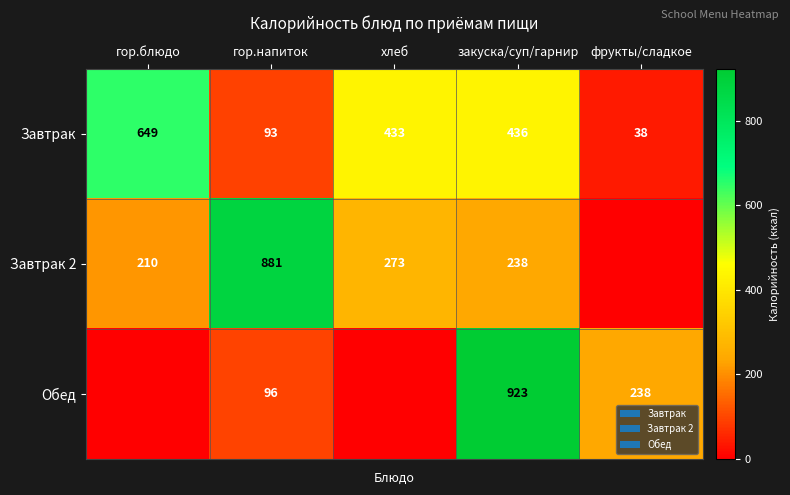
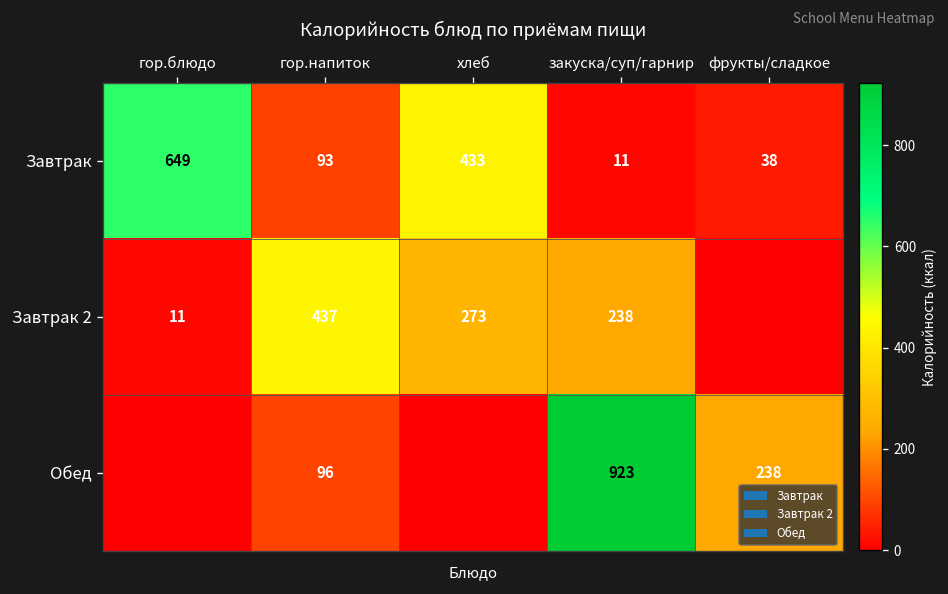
  {
    "Завтрак": {
      "гор.блюдо": 649,
      "гор.напиток": 93,
      "хлеб": 433,
-     "закуска/суп/гарнир": 436,
+     "закуска/суп/гарнир": 11,
      "фрукты/сладкое": 38
    },
    "Завтрак 2": {
-     "гор.блюдо": 210,
-     "гор.напиток": 881,
+     "гор.блюдо": 11,
+     "гор.напиток": 437,
      "хлеб": 273,
      "закуска/суп/гарнир": 238
    },
    "Обед": {
      "гор.напиток": 96,
      "закуска/суп/гарнир": 923,
      "фрукты/сладкое": 238
    }
  }
